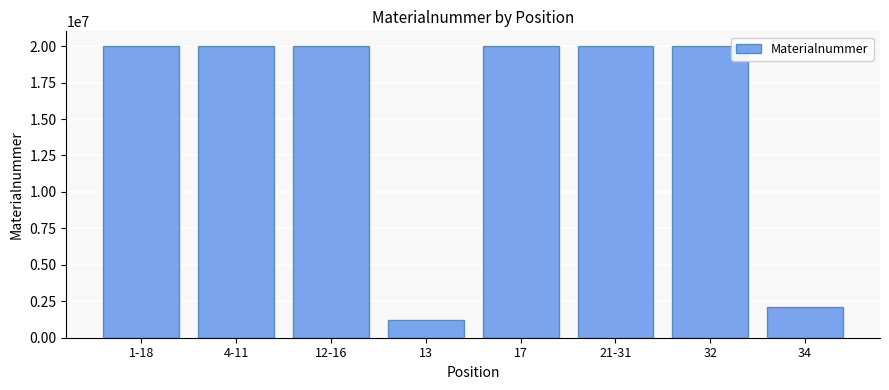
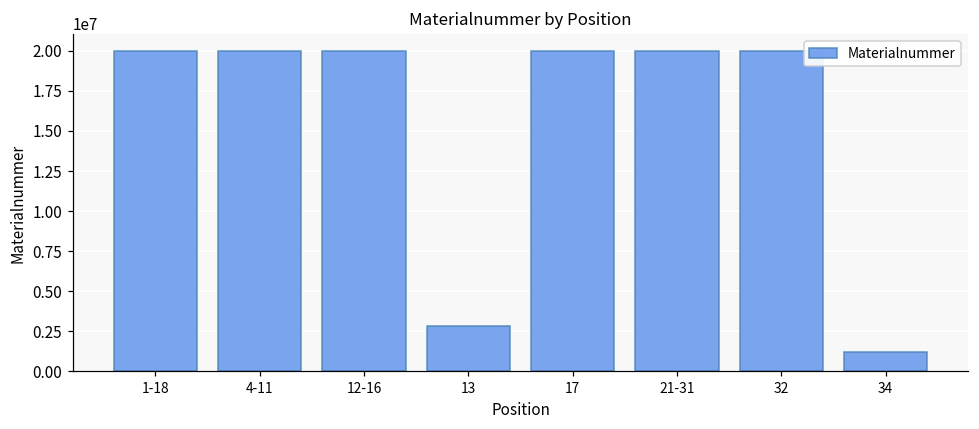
  {
    "1-18": 20000000,
    "4-11": 20000000,
    "12-16": 20000000,
-   "13": 1200000,
+   "13": 2800000,
    "17": 20000000,
    "21-31": 20000000,
    "32": 20000000,
-   "34": 2100000
+   "34": 1200000
  }
